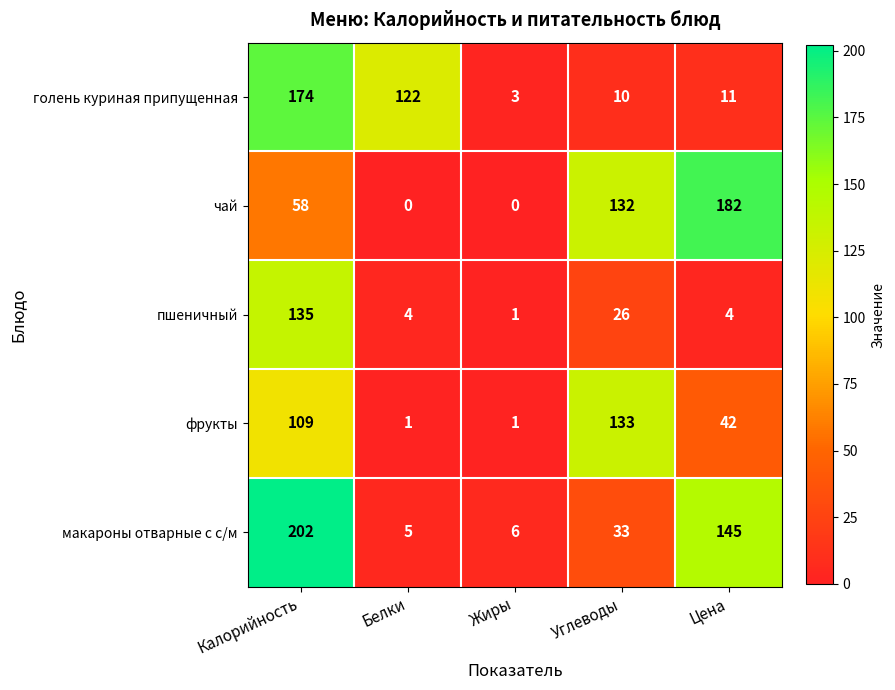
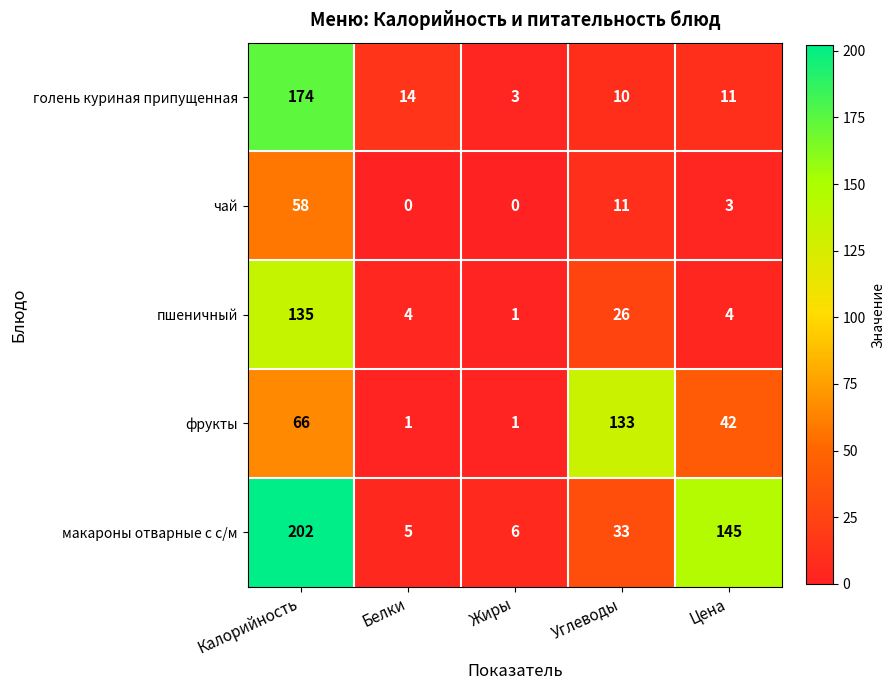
  {
    "голень куриная припущенная": {
      "Калорийность": 174,
-     "Белки": 122,
+     "Белки": 14,
      "Жиры": 3,
      "Углеводы": 10,
      "Цена": 11
    },
    "чай": {
      "Калорийность": 58,
      "Белки": 0,
      "Жиры": 0,
-     "Углеводы": 132,
-     "Цена": 182
+     "Углеводы": 11,
+     "Цена": 3
    },
    "пшеничный": {
      "Калорийность": 135,
      "Белки": 4,
      "Жиры": 1,
      "Углеводы": 26,
      "Цена": 4
    },
    "фрукты": {
-     "Калорийность": 109,
+     "Калорийность": 66,
      "Белки": 1,
      "Жиры": 1,
      "Углеводы": 133,
      "Цена": 42
    },
    "макароны отварные с с/м": {
      "Калорийность": 202,
      "Белки": 5,
      "Жиры": 6,
      "Углеводы": 33,
      "Цена": 145
    }
  }
